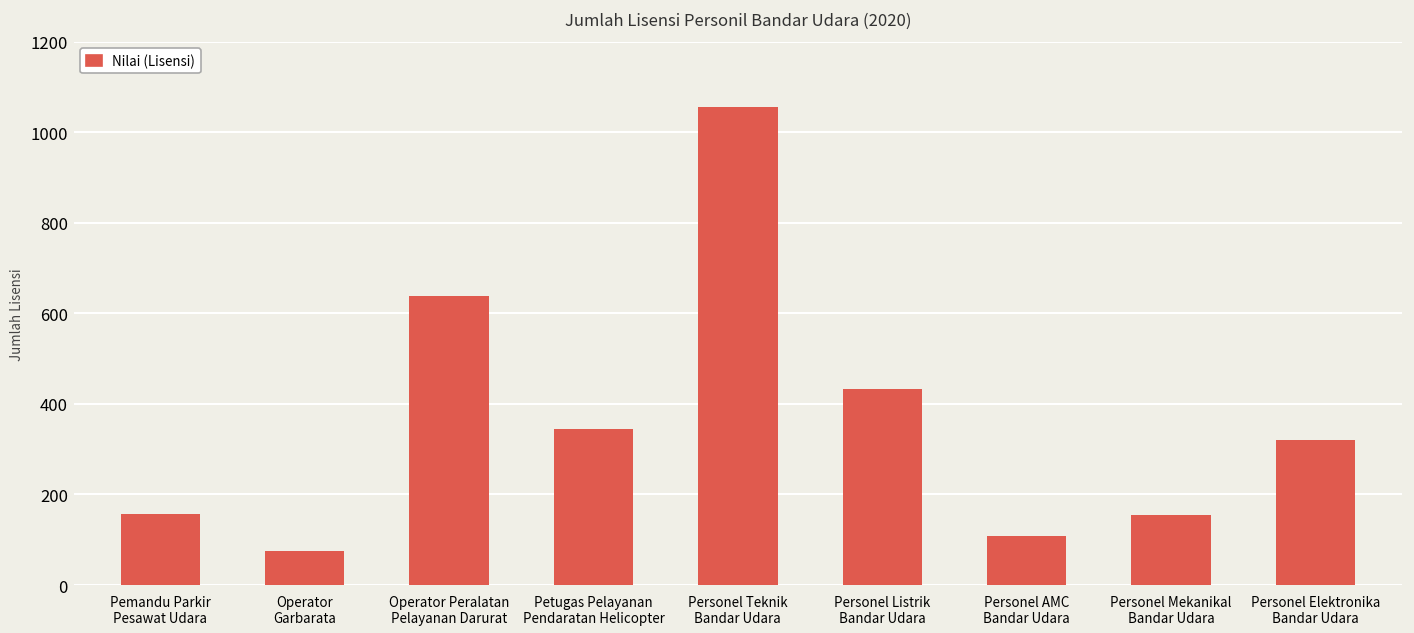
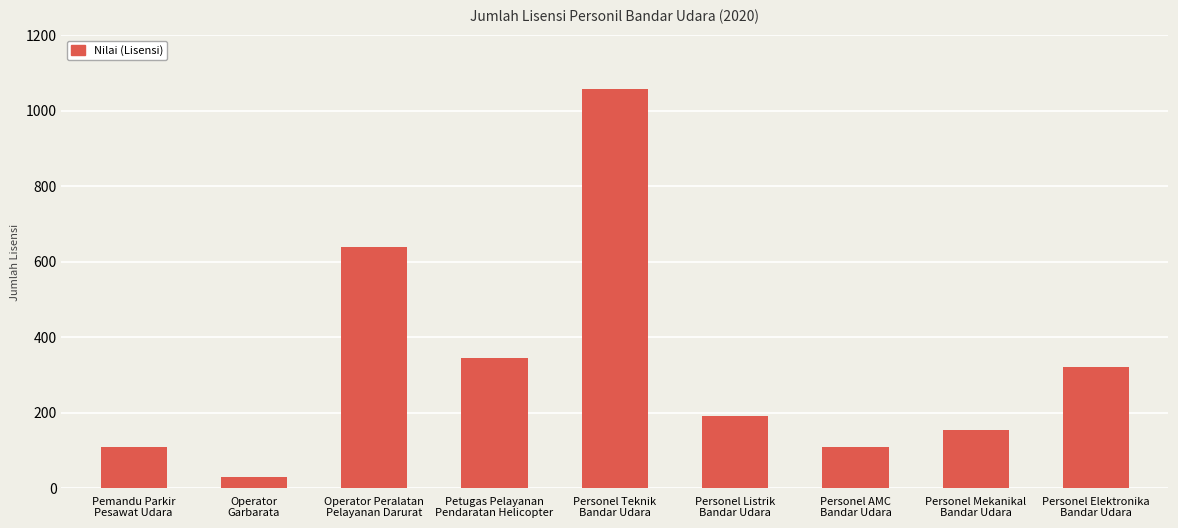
  {
-   "Pemandu Parkir Pesawat Udara": 160,
-   "Operator Garbarata": 70,
+   "Pemandu Parkir Pesawat Udara": 110,
+   "Operator Garbarata": 30,
    "Operator Peralatan Pelayanan Darurat": 640,
    "Petugas Pelayanan Pendaratan Helicopter": 340,
    "Personel Teknik Bandar Udara": 1060,
-   "Personel Listrik Bandar Udara": 430,
+   "Personel Listrik Bandar Udara": 190,
    "Personel AMC Bandar Udara": 110,
    "Personel Mekanikal Bandar Udara": 150,
    "Personel Elektronika Bandar Udara": 320
  }
